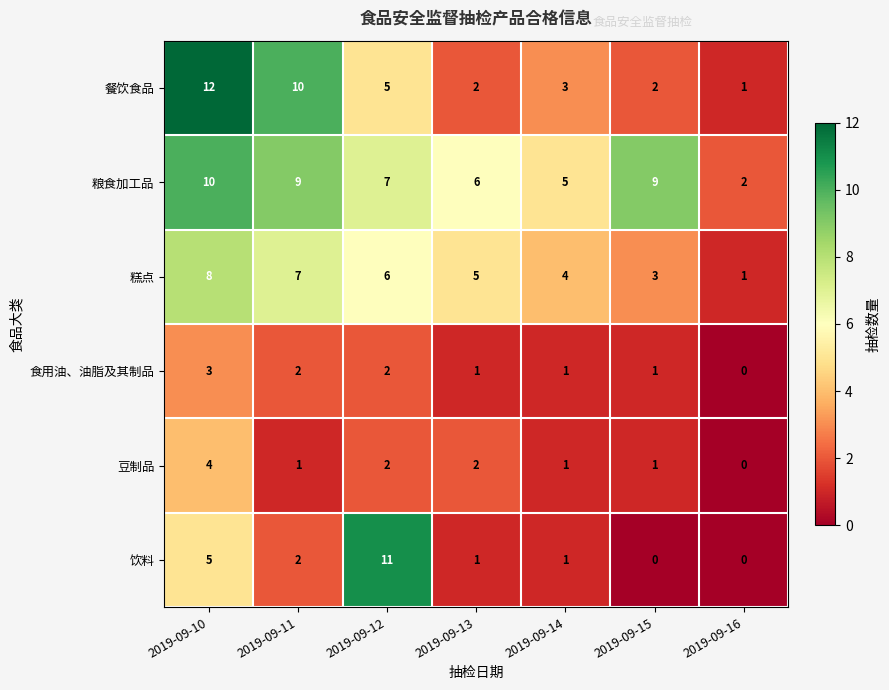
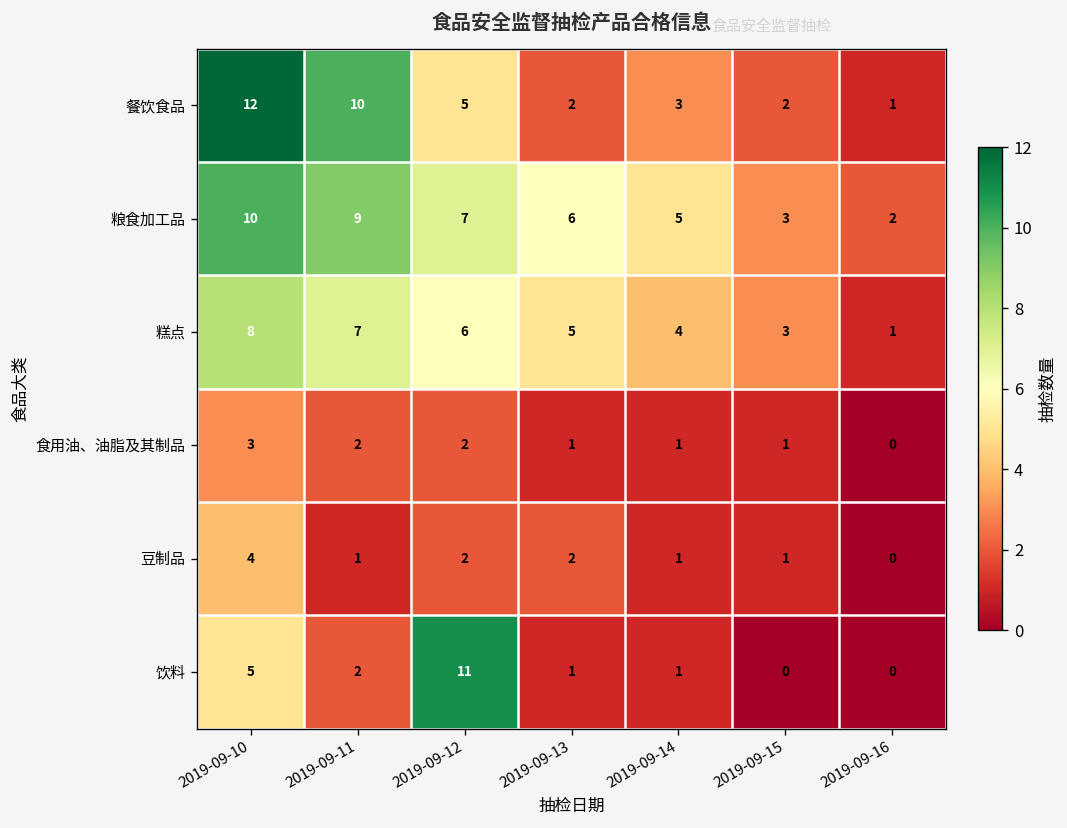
  {
    "餐饮食品": {
      "2019-09-10": 12,
      "2019-09-11": 10,
      "2019-09-12": 5,
      "2019-09-13": 2,
      "2019-09-14": 3,
      "2019-09-15": 2,
      "2019-09-16": 1
    },
    "粮食加工品": {
      "2019-09-10": 10,
      "2019-09-11": 9,
      "2019-09-12": 7,
      "2019-09-13": 6,
      "2019-09-14": 5,
-     "2019-09-15": 9,
+     "2019-09-15": 3,
      "2019-09-16": 2
    },
    "糕点": {
      "2019-09-10": 8,
      "2019-09-11": 7,
      "2019-09-12": 6,
      "2019-09-13": 5,
      "2019-09-14": 4,
      "2019-09-15": 3,
      "2019-09-16": 1
    },
    "食用油、油脂及其制品": {
      "2019-09-10": 3,
      "2019-09-11": 2,
      "2019-09-12": 2,
      "2019-09-13": 1,
      "2019-09-14": 1,
      "2019-09-15": 1,
      "2019-09-16": 0
    },
    "豆制品": {
      "2019-09-10": 4,
      "2019-09-11": 1,
      "2019-09-12": 2,
      "2019-09-13": 2,
      "2019-09-14": 1,
      "2019-09-15": 1,
      "2019-09-16": 0
    },
    "饮料": {
      "2019-09-10": 5,
      "2019-09-11": 2,
      "2019-09-12": 11,
      "2019-09-13": 1,
      "2019-09-14": 1,
      "2019-09-15": 0,
      "2019-09-16": 0
    }
  }
